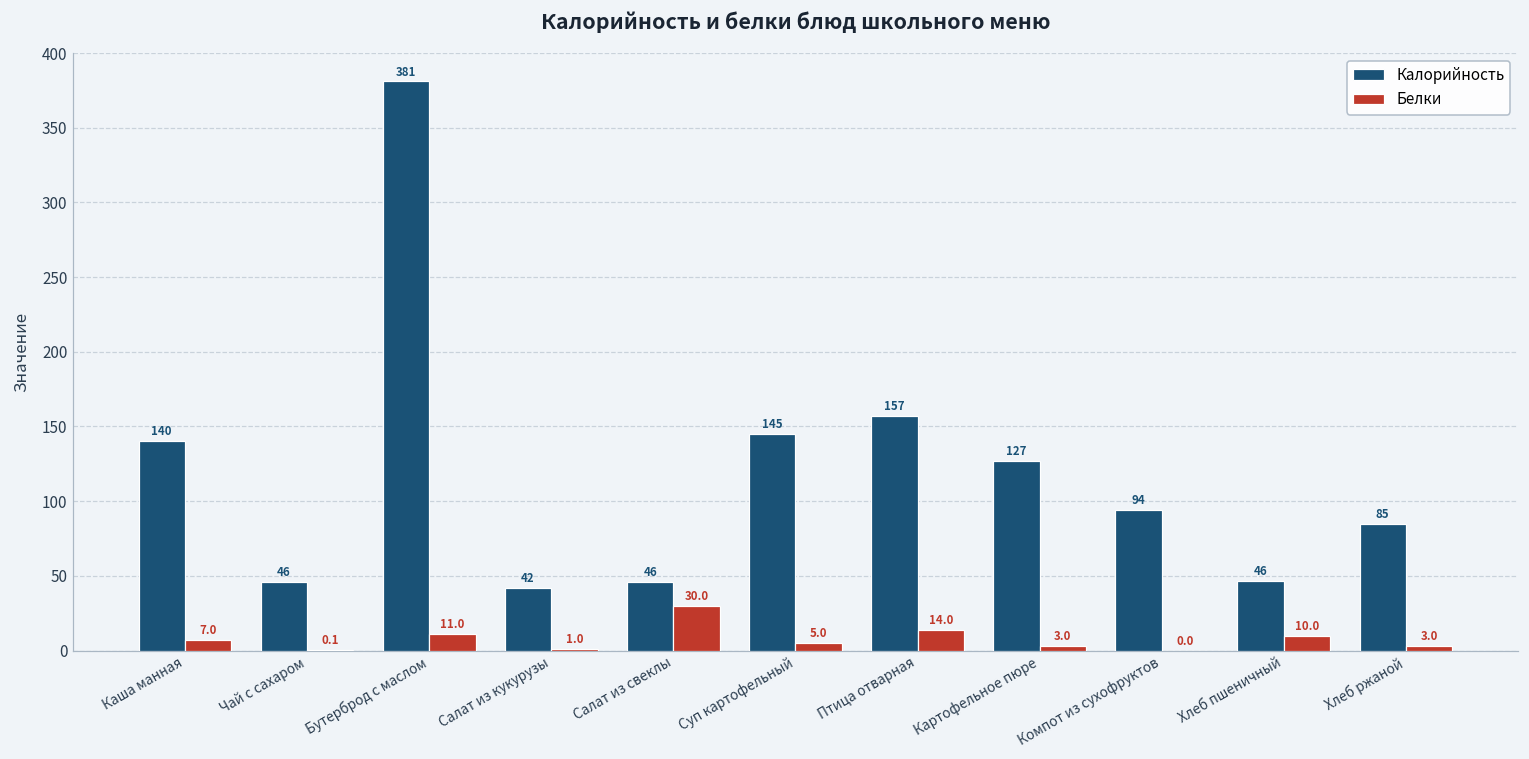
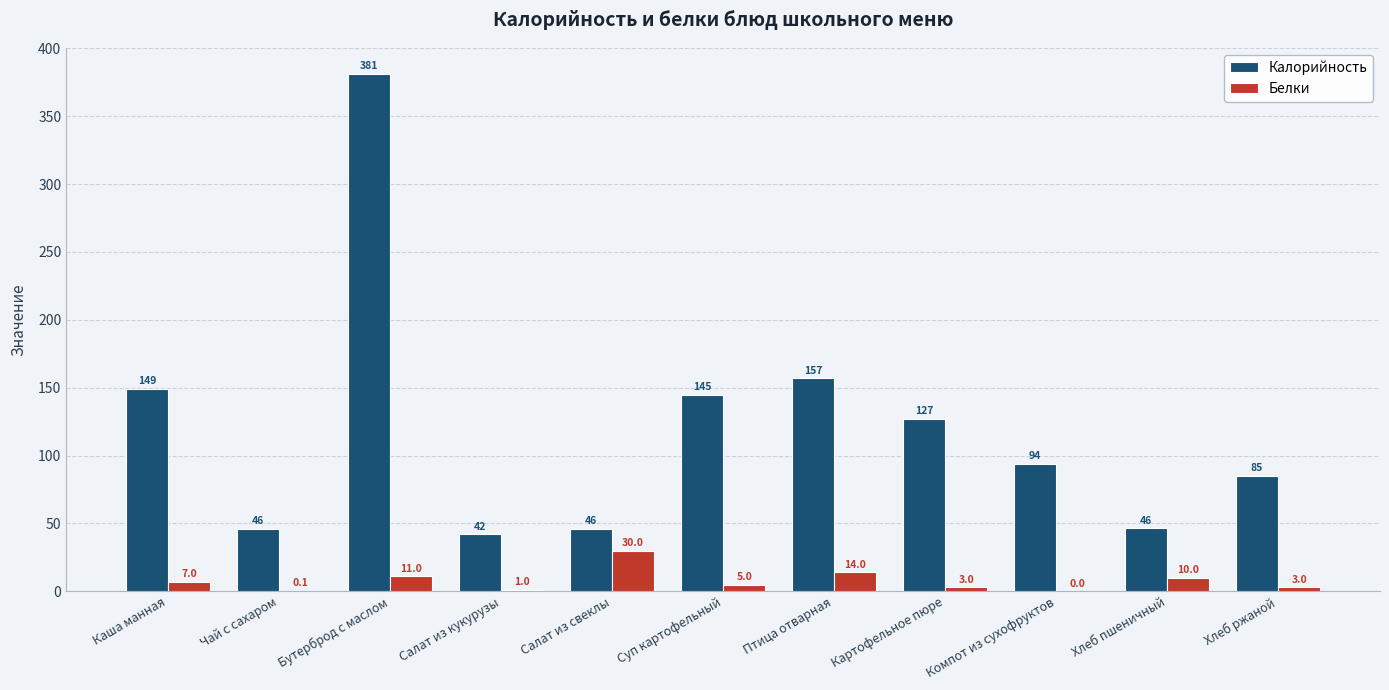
  {
    "Калорийность": {
-     "Каша манная": 140,
+     "Каша манная": 149,
      "Чай с сахаром": 46,
      "Бутерброд с маслом": 381,
      "Салат из кукурузы": 42,
      "Салат из свеклы": 46,
      "Суп картофельный": 145,
      "Птица отварная": 157,
      "Картофельное пюре": 127,
      "Компот из сухофруктов": 94,
      "Хлеб пшеничный": 46,
      "Хлеб ржаной": 85
    },
    "Белки": {
      "Каша манная": 7.0,
      "Чай с сахаром": 0.1,
      "Бутерброд с маслом": 11.0,
      "Салат из кукурузы": 1.0,
      "Салат из свеклы": 30.0,
      "Суп картофельный": 5.0,
      "Птица отварная": 14.0,
      "Картофельное пюре": 3.0,
      "Компот из сухофруктов": 0.0,
      "Хлеб пшеничный": 10.0,
      "Хлеб ржаной": 3.0
    }
  }
